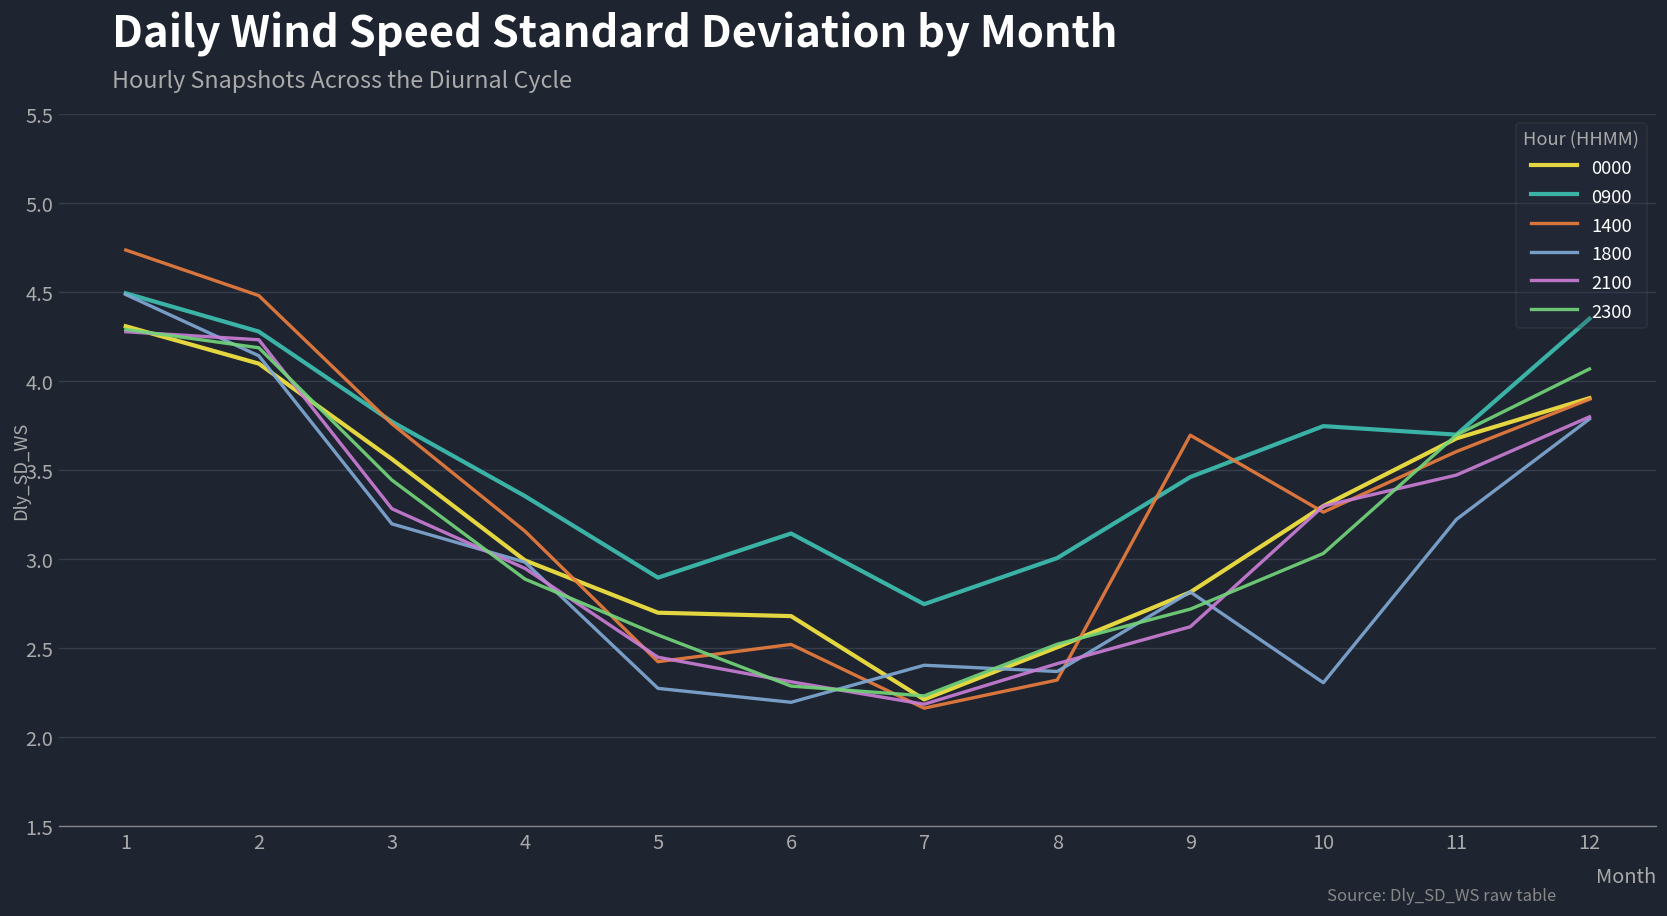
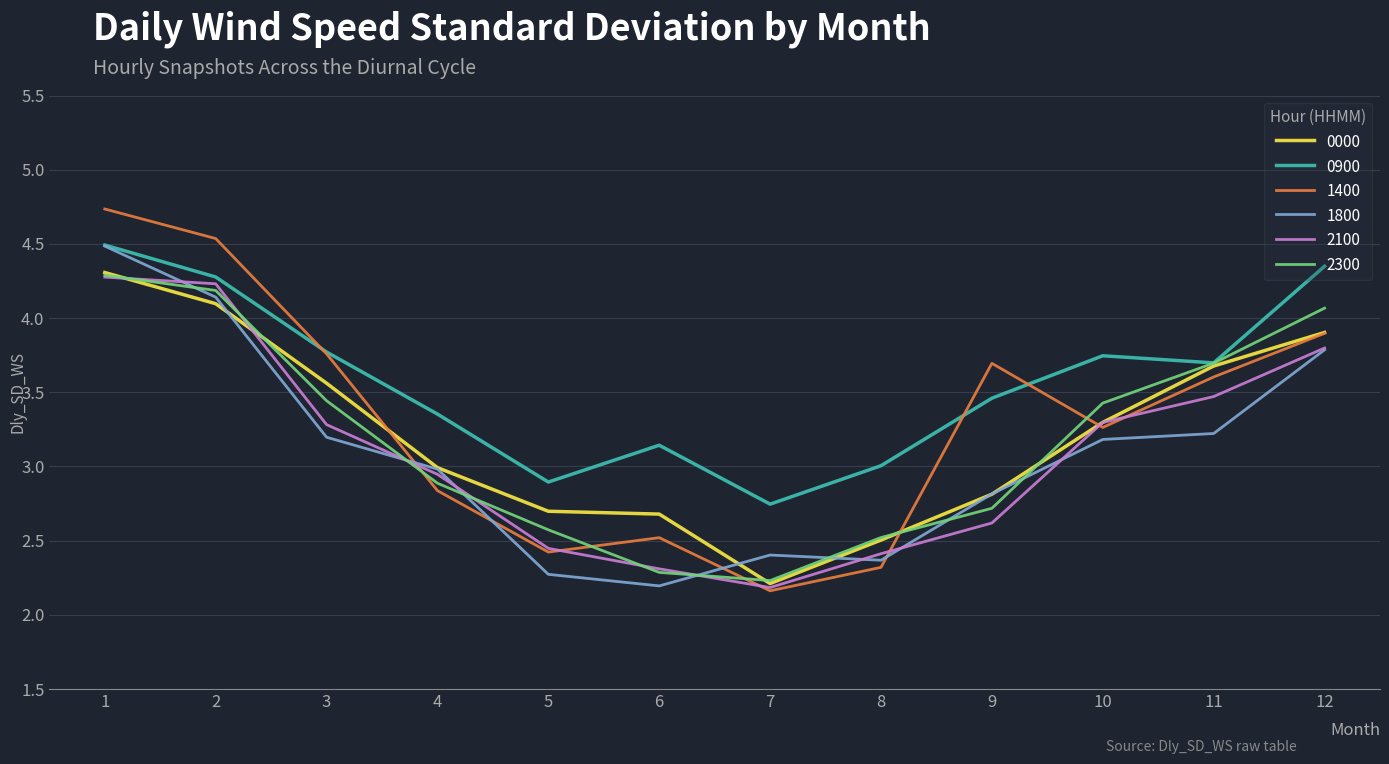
  {
    "0000": {
      "1": 4.31,
      "2": 4.10,
      "3": 3.56,
      "5": 2.70,
      "6": 2.68,
      "7": 2.21,
      "8": 2.50,
      "11": 3.68
    },
    "0900": {
      "2": 4.28,
      "4": 3.35,
      "5": 2.90,
      "6": 3.14,
      "7": 2.75,
      "8": 3.01,
      "9": 3.46,
      "10": 3.75
    },
    "1400": {
      "1": 4.74,
-     "2": 4.48,
-     "4": 3.16,
+     "2": 4.54,
+     "4": 2.84,
      "5": 2.42,
      "6": 2.52,
      "7": 2.16,
      "8": 2.32,
      "9": 3.70,
      "10": 3.26,
      "11": 3.60
    },
    "1800": {
      "2": 4.14,
      "3": 3.20,
      "5": 2.27,
      "6": 2.20,
      "7": 2.40,
      "8": 2.37,
-     "10": 2.31,
+     "10": 3.18,
      "11": 3.22
    },
    "2100": {
      "2": 4.23,
      "3": 3.28,
      "4": 2.95,
      "5": 2.45,
      "6": 2.31,
      "7": 2.18,
      "8": 2.41,
      "9": 2.62,
      "11": 3.47
    },
    "2300": {
      "2": 4.19,
      "3": 3.44,
      "4": 2.89,
      "5": 2.57,
      "6": 2.29,
      "7": 2.23,
      "8": 2.52,
      "9": 2.72,
-     "10": 3.03,
+     "10": 3.43,
      "12": 4.07
    }
  }
